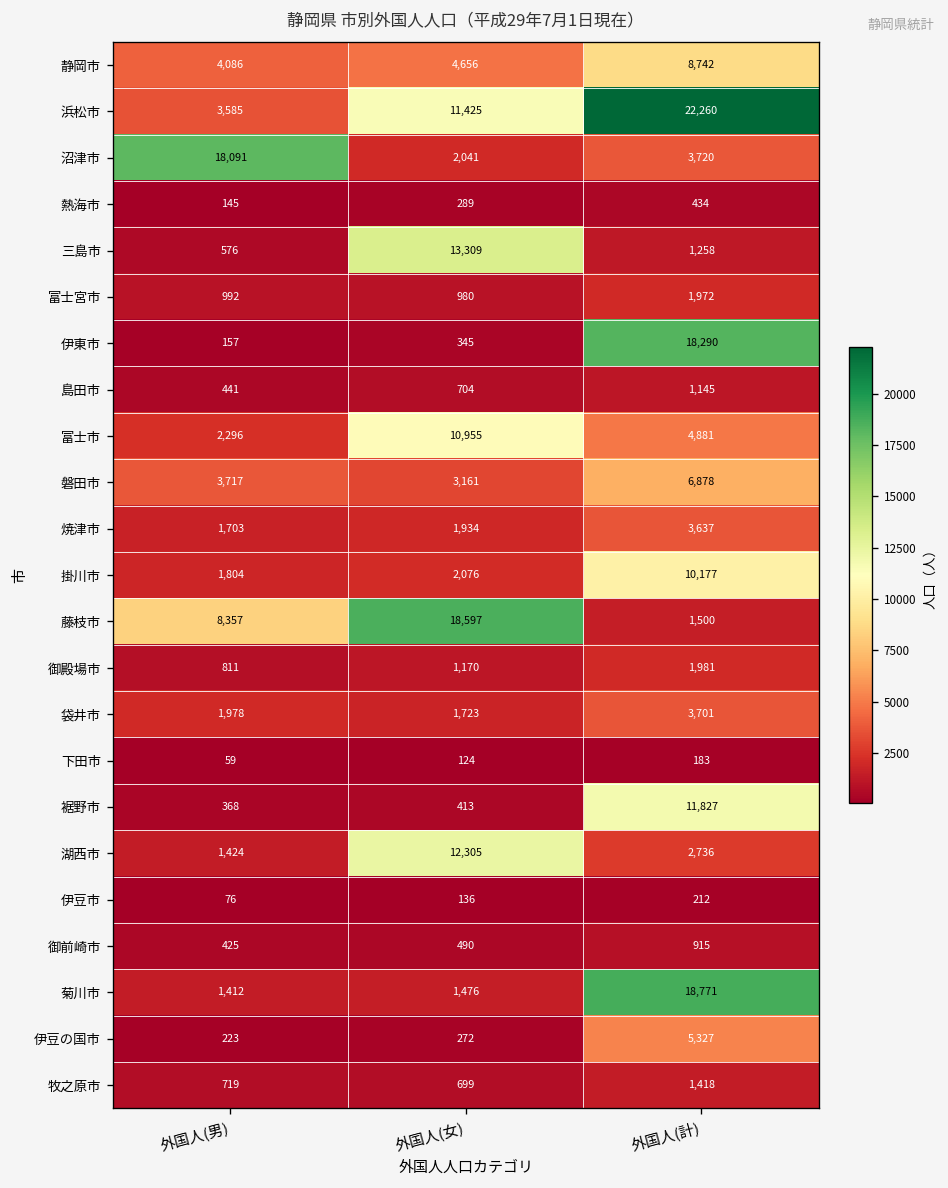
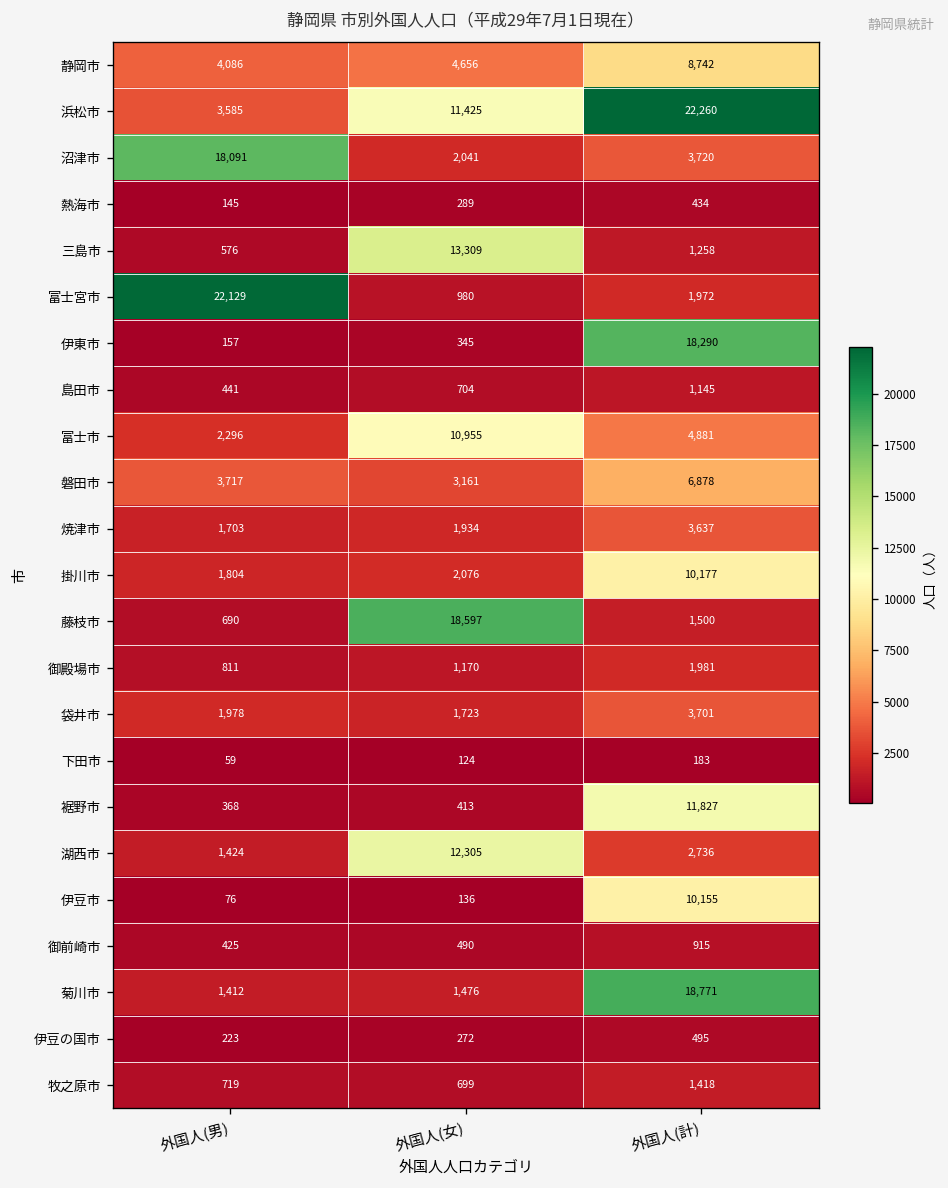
  {
    "静岡市": {
      "外国人(男)": "4,086",
      "外国人(女)": "4,656",
      "外国人(計)": "8,742"
    },
    "浜松市": {
      "外国人(男)": "3,585",
      "外国人(女)": "11,425",
      "外国人(計)": "22,260"
    },
    "沼津市": {
      "外国人(男)": "18,091",
      "外国人(女)": "2,041",
      "外国人(計)": "3,720"
    },
    "熱海市": {
      "外国人(男)": "145",
      "外国人(女)": "289",
      "外国人(計)": "434"
    },
    "三島市": {
      "外国人(男)": "576",
      "外国人(女)": "13,309",
      "外国人(計)": "1,258"
    },
    "富士宮市": {
-     "外国人(男)": "992",
+     "外国人(男)": "22,129",
      "外国人(女)": "980",
      "外国人(計)": "1,972"
    },
    "伊東市": {
      "外国人(男)": "157",
      "外国人(女)": "345",
      "外国人(計)": "18,290"
    },
    "島田市": {
      "外国人(男)": "441",
      "外国人(女)": "704",
      "外国人(計)": "1,145"
    },
    "富士市": {
      "外国人(男)": "2,296",
      "外国人(女)": "10,955",
      "外国人(計)": "4,881"
    },
    "磐田市": {
      "外国人(男)": "3,717",
      "外国人(女)": "3,161",
      "外国人(計)": "6,878"
    },
    "焼津市": {
      "外国人(男)": "1,703",
      "外国人(女)": "1,934",
      "外国人(計)": "3,637"
    },
    "掛川市": {
      "外国人(男)": "1,804",
      "外国人(女)": "2,076",
      "外国人(計)": "10,177"
    },
    "藤枝市": {
-     "外国人(男)": "8,357",
+     "外国人(男)": "690",
      "外国人(女)": "18,597",
      "外国人(計)": "1,500"
    },
    "御殿場市": {
      "外国人(男)": "811",
      "外国人(女)": "1,170",
      "外国人(計)": "1,981"
    },
    "袋井市": {
      "外国人(男)": "1,978",
      "外国人(女)": "1,723",
      "外国人(計)": "3,701"
    },
    "下田市": {
      "外国人(男)": "59",
      "外国人(女)": "124",
      "外国人(計)": "183"
    },
    "裾野市": {
      "外国人(男)": "368",
      "外国人(女)": "413",
      "外国人(計)": "11,827"
    },
    "湖西市": {
      "外国人(男)": "1,424",
      "外国人(女)": "12,305",
      "外国人(計)": "2,736"
    },
    "伊豆市": {
      "外国人(男)": "76",
      "外国人(女)": "136",
-     "外国人(計)": "212"
+     "外国人(計)": "10,155"
    },
    "御前崎市": {
      "外国人(男)": "425",
      "外国人(女)": "490",
      "外国人(計)": "915"
    },
    "菊川市": {
      "外国人(男)": "1,412",
      "外国人(女)": "1,476",
      "外国人(計)": "18,771"
    },
    "伊豆の国市": {
      "外国人(男)": "223",
      "外国人(女)": "272",
-     "外国人(計)": "5,327"
+     "外国人(計)": "495"
    },
    "牧之原市": {
      "外国人(男)": "719",
      "外国人(女)": "699",
      "外国人(計)": "1,418"
    }
  }
